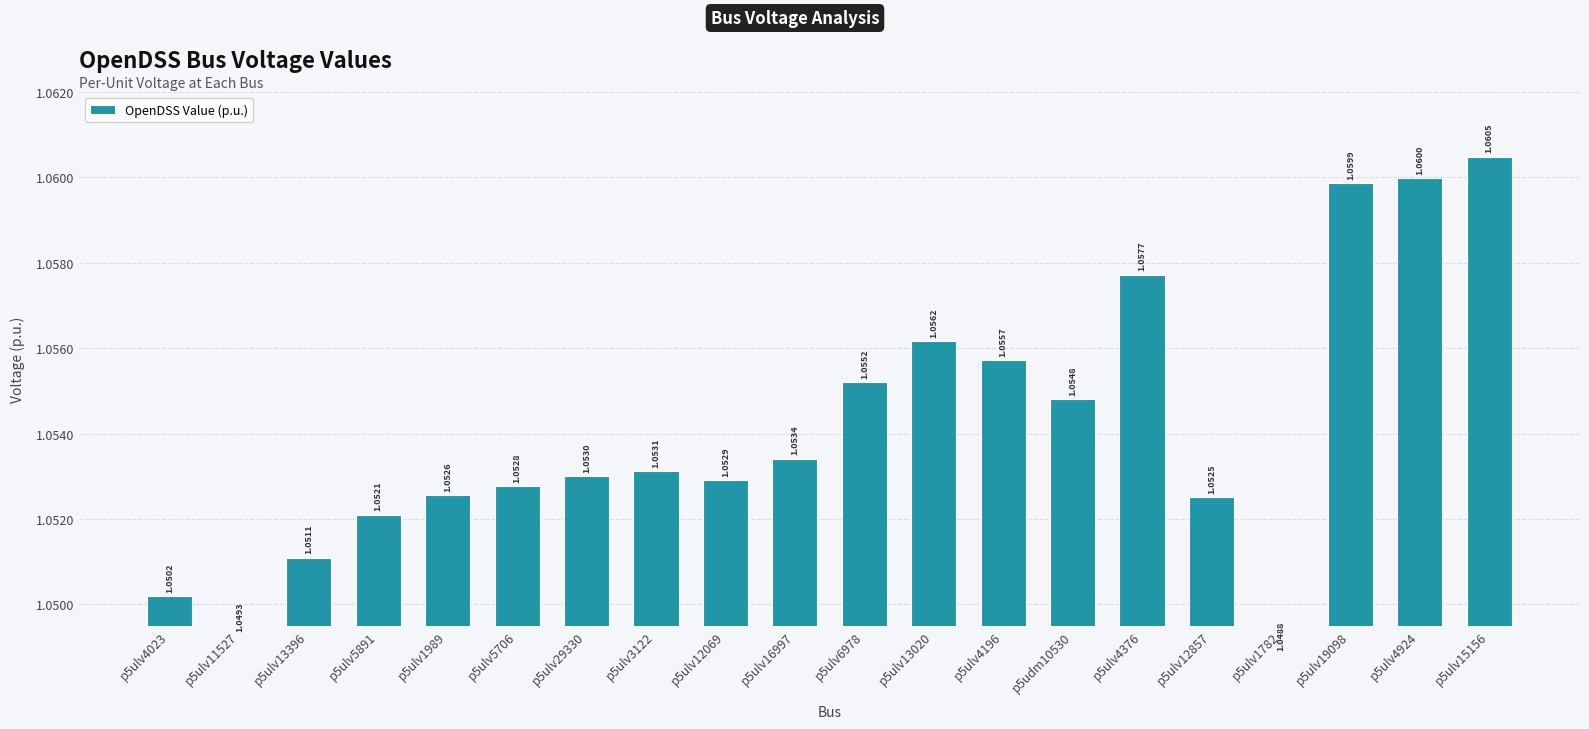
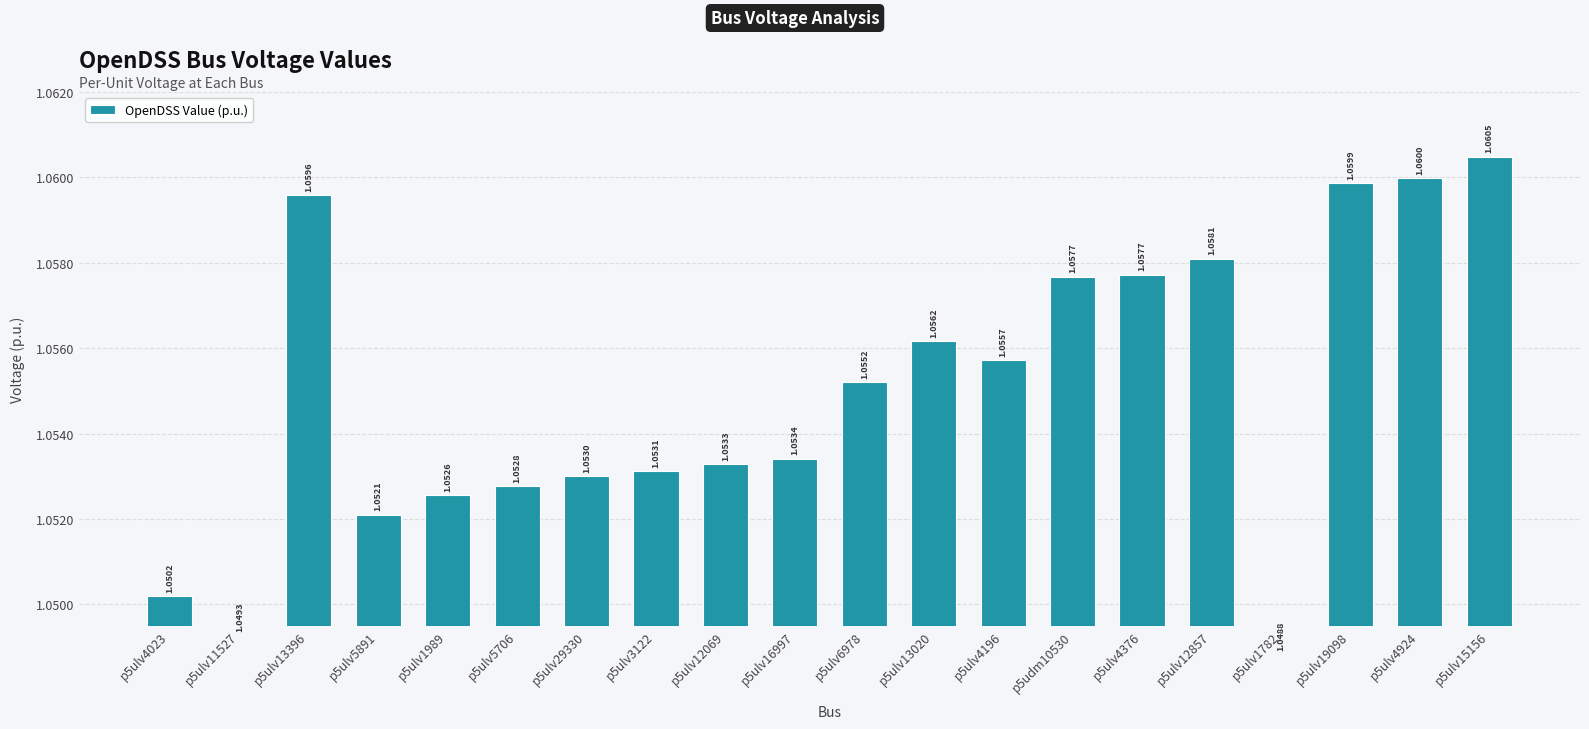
  {
    "p5ulv4023": 1.0502,
-   "p5ulv13396": 1.0511,
+   "p5ulv13396": 1.0596,
    "p5ulv5891": 1.0521,
    "p5ulv1989": 1.0526,
    "p5ulv5706": 1.0528,
    "p5ulv29330": 1.0530,
    "p5ulv3122": 1.0531,
-   "p5ulv12069": 1.0529,
+   "p5ulv12069": 1.0533,
    "p5ulv16997": 1.0534,
    "p5ulv6978": 1.0552,
    "p5ulv13020": 1.0562,
    "p5ulv4196": 1.0557,
-   "p5udm10530": 1.0548,
+   "p5udm10530": 1.0577,
    "p5ulv4376": 1.0577,
-   "p5ulv12857": 1.0525,
+   "p5ulv12857": 1.0581,
    "p5ulv19098": 1.0599,
    "p5ulv4924": 1.0600,
    "p5ulv15156": 1.0605
  }
